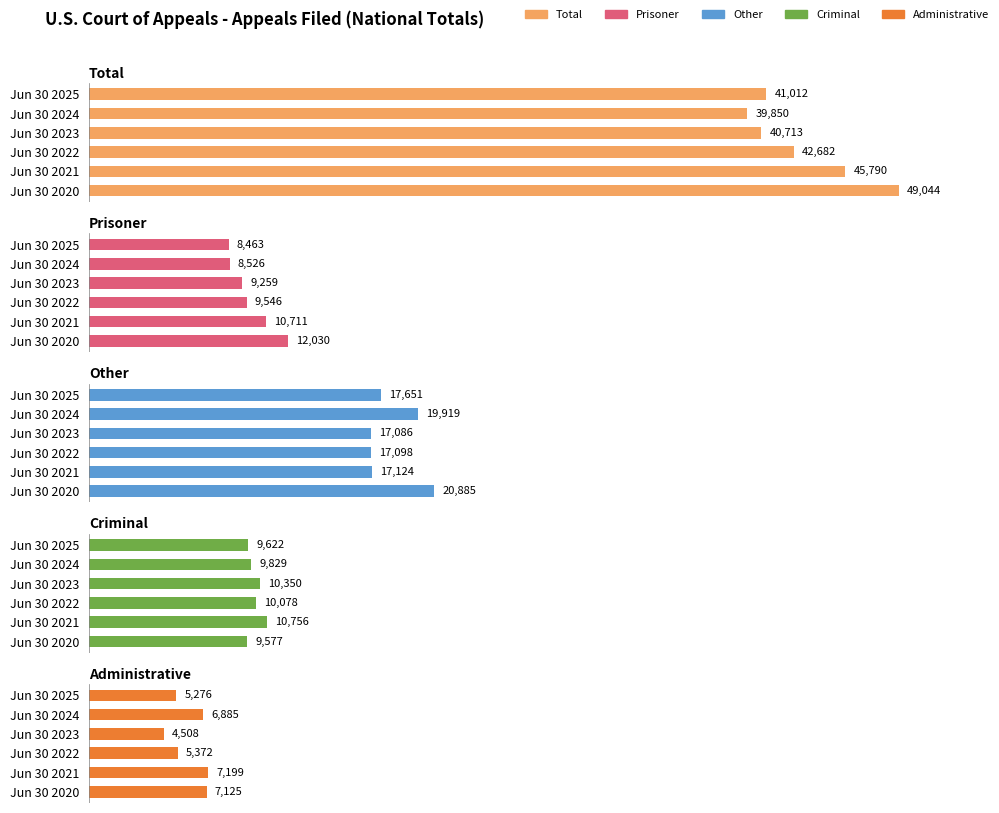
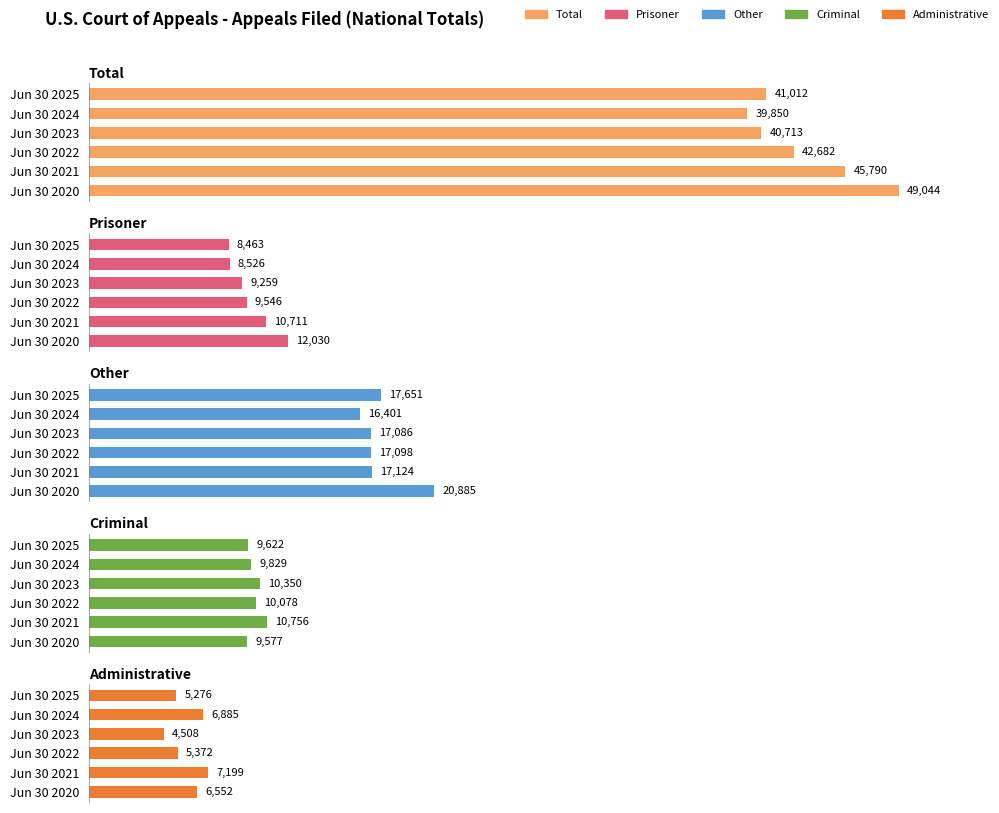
  {
    "Total": {
      "Jun 30 2025": "41,012",
      "Jun 30 2024": "39,850",
      "Jun 30 2023": "40,713",
      "Jun 30 2022": "42,682",
      "Jun 30 2021": "45,790",
      "Jun 30 2020": "49,044"
    },
    "Prisoner": {
      "Jun 30 2025": "8,463",
      "Jun 30 2024": "8,526",
      "Jun 30 2023": "9,259",
      "Jun 30 2022": "9,546",
      "Jun 30 2021": "10,711",
      "Jun 30 2020": "12,030"
    },
    "Other": {
      "Jun 30 2025": "17,651",
-     "Jun 30 2024": "19,919",
+     "Jun 30 2024": "16,401",
      "Jun 30 2023": "17,086",
      "Jun 30 2022": "17,098",
      "Jun 30 2021": "17,124",
      "Jun 30 2020": "20,885"
    },
    "Criminal": {
      "Jun 30 2025": "9,622",
      "Jun 30 2024": "9,829",
      "Jun 30 2023": "10,350",
      "Jun 30 2022": "10,078",
      "Jun 30 2021": "10,756",
      "Jun 30 2020": "9,577"
    },
    "Administrative": {
      "Jun 30 2025": "5,276",
      "Jun 30 2024": "6,885",
      "Jun 30 2023": "4,508",
      "Jun 30 2022": "5,372",
      "Jun 30 2021": "7,199",
-     "Jun 30 2020": "7,125"
+     "Jun 30 2020": "6,552"
    }
  }
